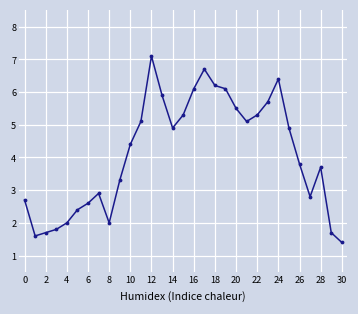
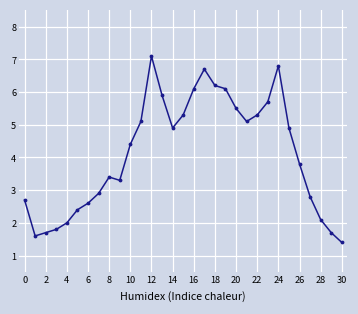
  {
    "0": 2.7,
    "2": 1.7,
    "4": 2.0,
    "6": 2.6,
-   "8": 2.0,
+   "8": 3.4,
    "10": 4.4,
    "12": 7.1,
    "14": 4.9,
    "16": 6.1,
    "18": 6.2,
    "20": 5.5,
    "22": 5.3,
-   "24": 6.4,
+   "24": 6.8,
    "26": 3.8,
-   "28": 3.7,
+   "28": 2.1,
    "30": 1.4
  }
